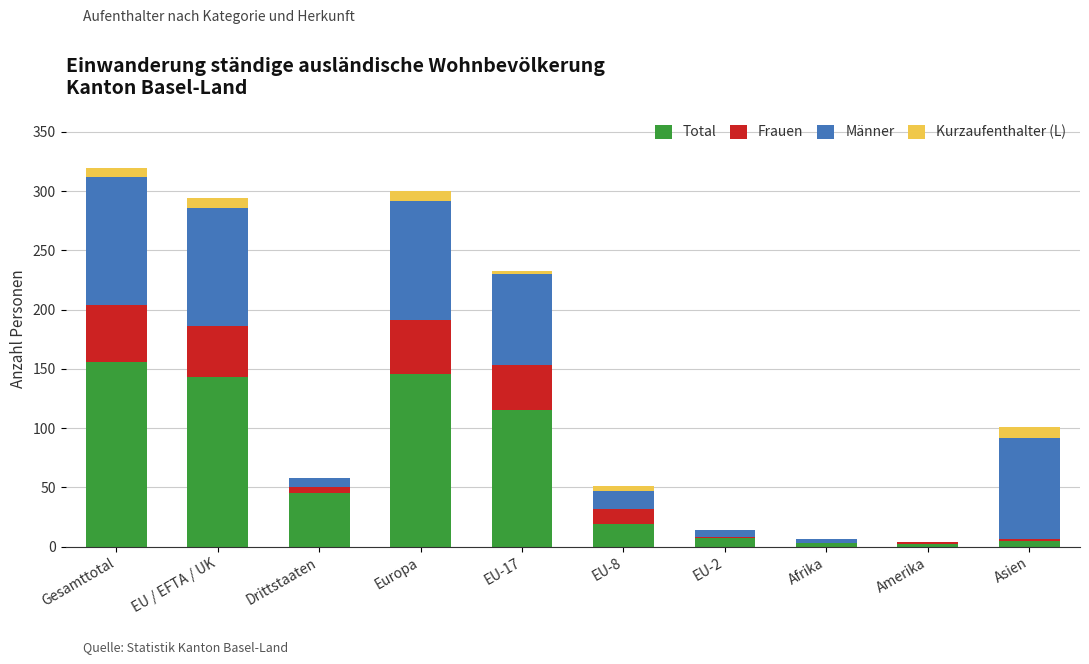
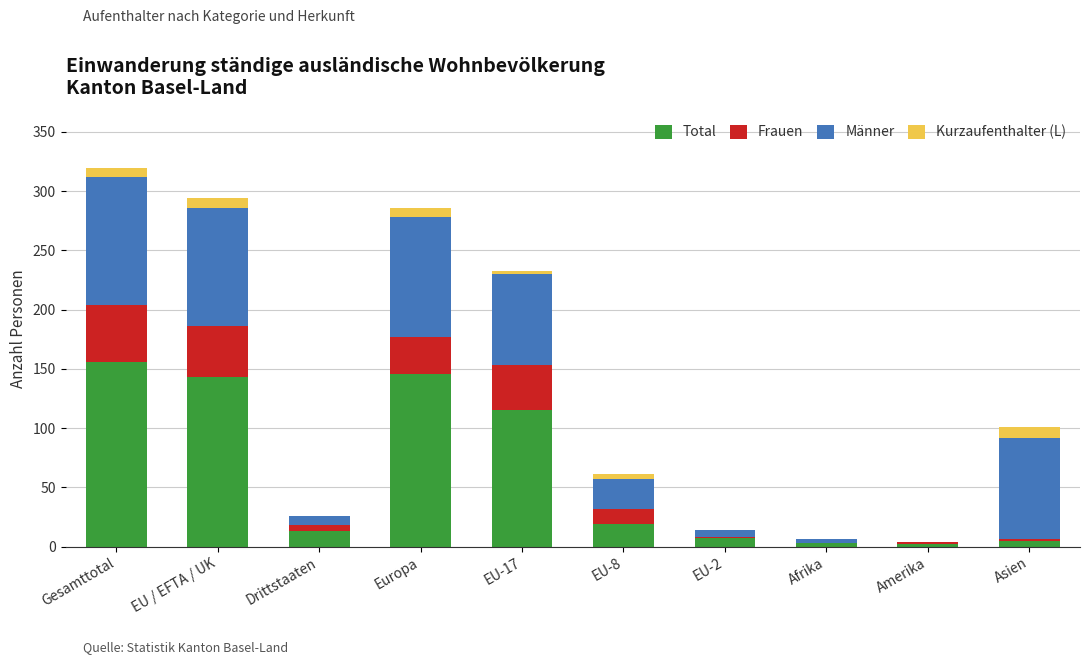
  {
    "Total": {
      "Gesamttotal": 156,
      "EU / EFTA / UK": 143,
-     "Drittstaaten": 45,
+     "Drittstaaten": 13,
      "Europa": 146,
      "EU-17": 115,
      "EU-8": 19,
      "EU-2": 7,
      "Afrika": 3,
      "Asien": 5
    },
    "Frauen": {
      "Gesamttotal": 48,
      "EU / EFTA / UK": 43,
      "Drittstaaten": 5,
-     "Europa": 45,
+     "Europa": 31,
      "EU-17": 38,
      "EU-8": 13,
      "Afrika": 0
    },
    "Männer": {
      "Gesamttotal": 108,
      "EU / EFTA / UK": 100,
      "Drittstaaten": 8,
      "Europa": 101,
      "EU-17": 77,
-     "EU-8": 15,
+     "EU-8": 25,
      "EU-2": 6,
      "Afrika": 3,
      "Amerika": 0,
      "Asien": 86
    },
    "Kurzaufenthalter (L)": {
      "Gesamttotal": 8,
      "EU / EFTA / UK": 8,
      "Drittstaaten": 0,
      "Europa": 8,
      "EU-17": 3,
      "EU-8": 4,
      "EU-2": 0,
      "Afrika": 0,
      "Amerika": 0,
      "Asien": 9
    }
  }
